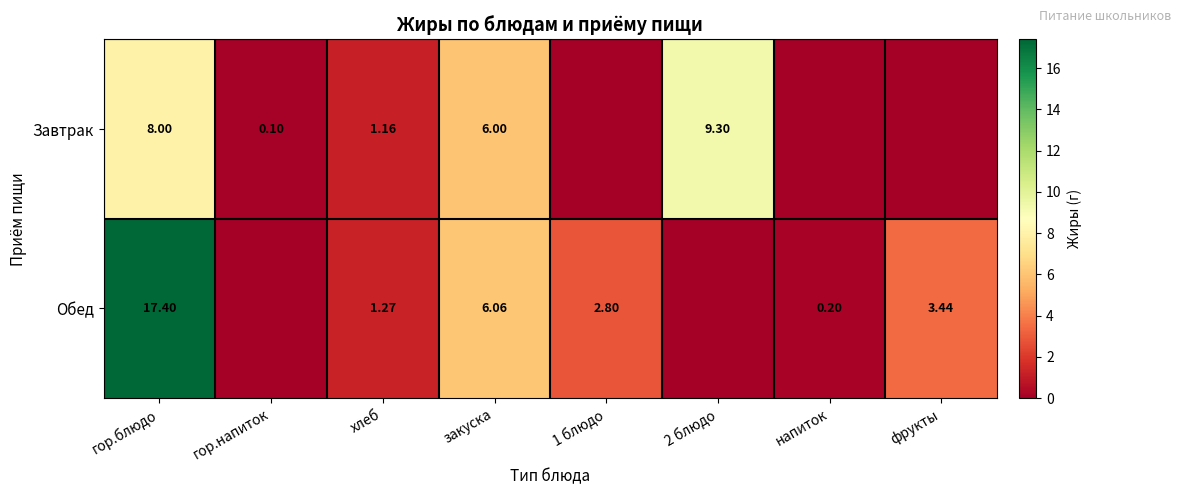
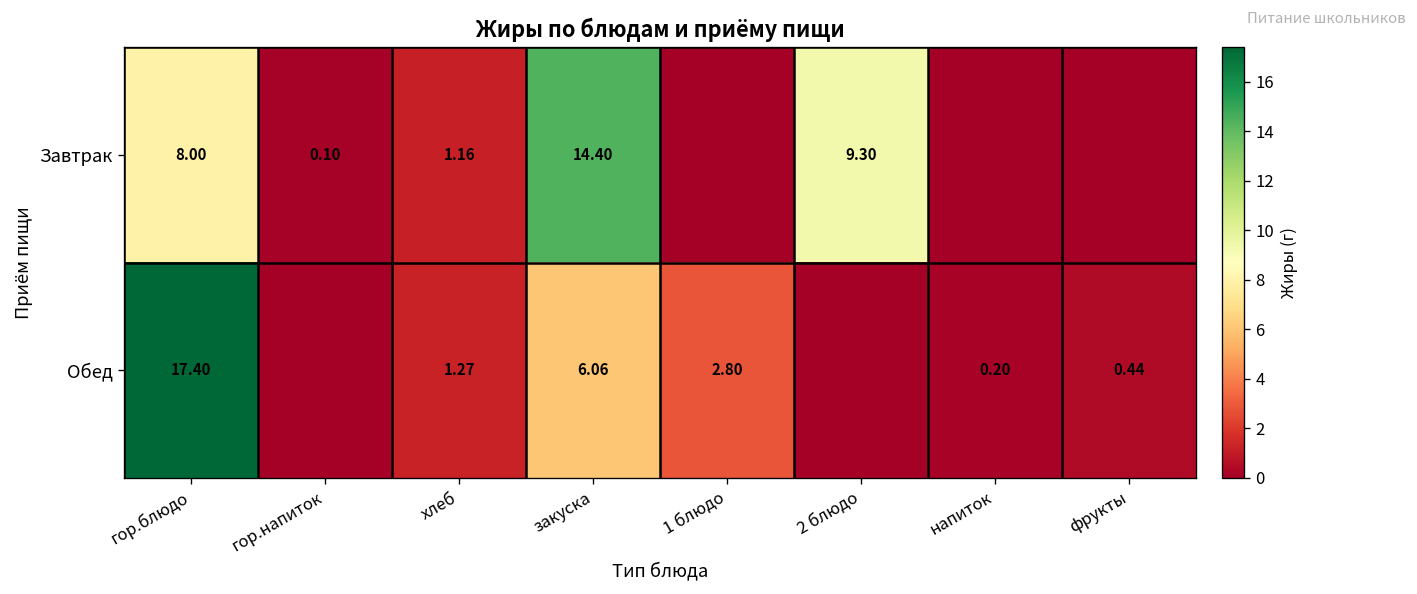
  {
    "Завтрак": {
      "гор.блюдо": 8.00,
      "гор.напиток": 0.10,
      "хлеб": 1.16,
-     "закуска": 6.00,
+     "закуска": 14.40,
      "2 блюдо": 9.30
    },
    "Обед": {
      "гор.блюдо": 17.40,
      "хлеб": 1.27,
      "закуска": 6.06,
      "1 блюдо": 2.80,
      "напиток": 0.20,
-     "фрукты": 3.44
+     "фрукты": 0.44
    }
  }
